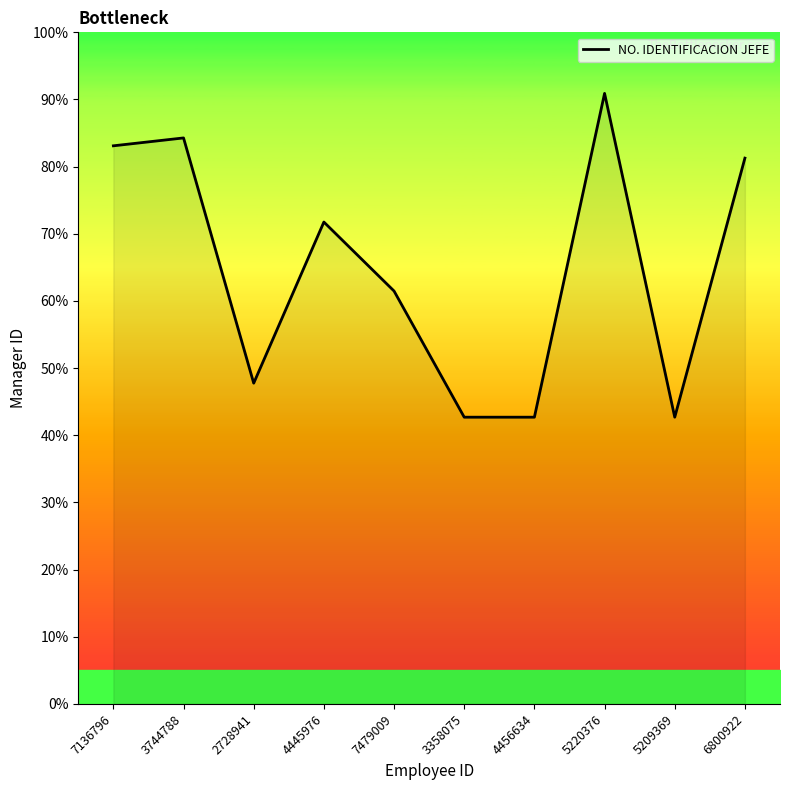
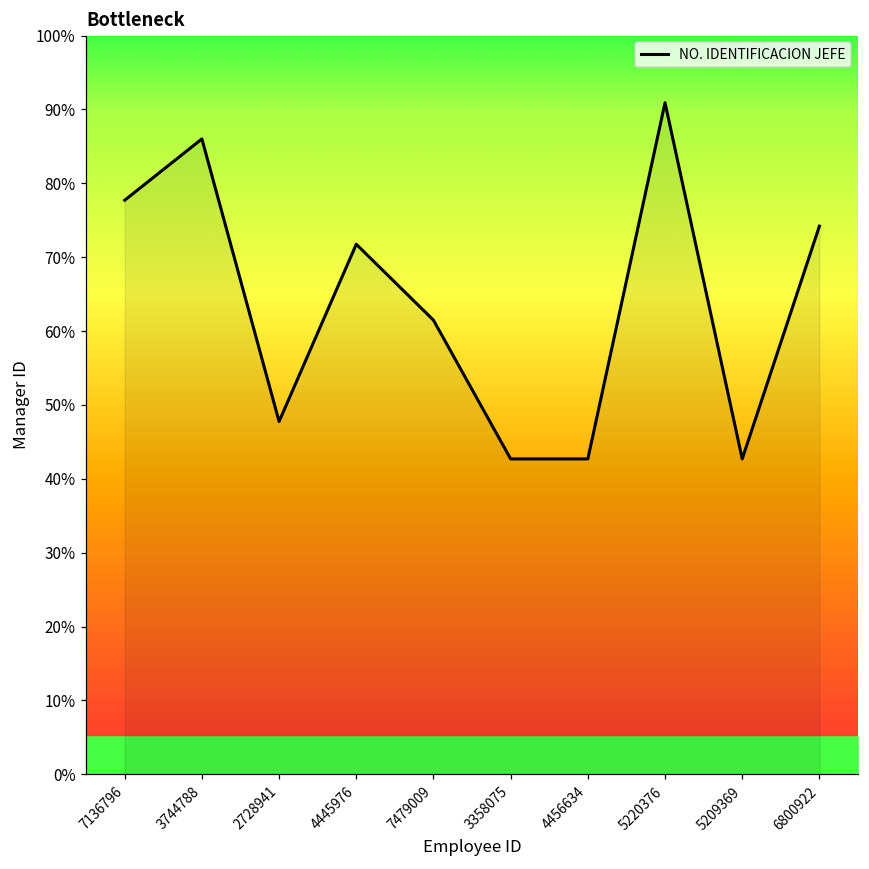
  {
    "NO. IDENTIFICACION JEFE": {
-     "7136796": "83%",
-     "3744788": "84%",
+     "7136796": "78%",
+     "3744788": "86%",
      "2728941": "48%",
      "4445976": "72%",
      "7479009": "61%",
      "3358075": "43%",
      "4456634": "43%",
      "5220376": "91%",
      "5209369": "43%",
-     "6800922": "81%"
+     "6800922": "74%"
    }
  }
